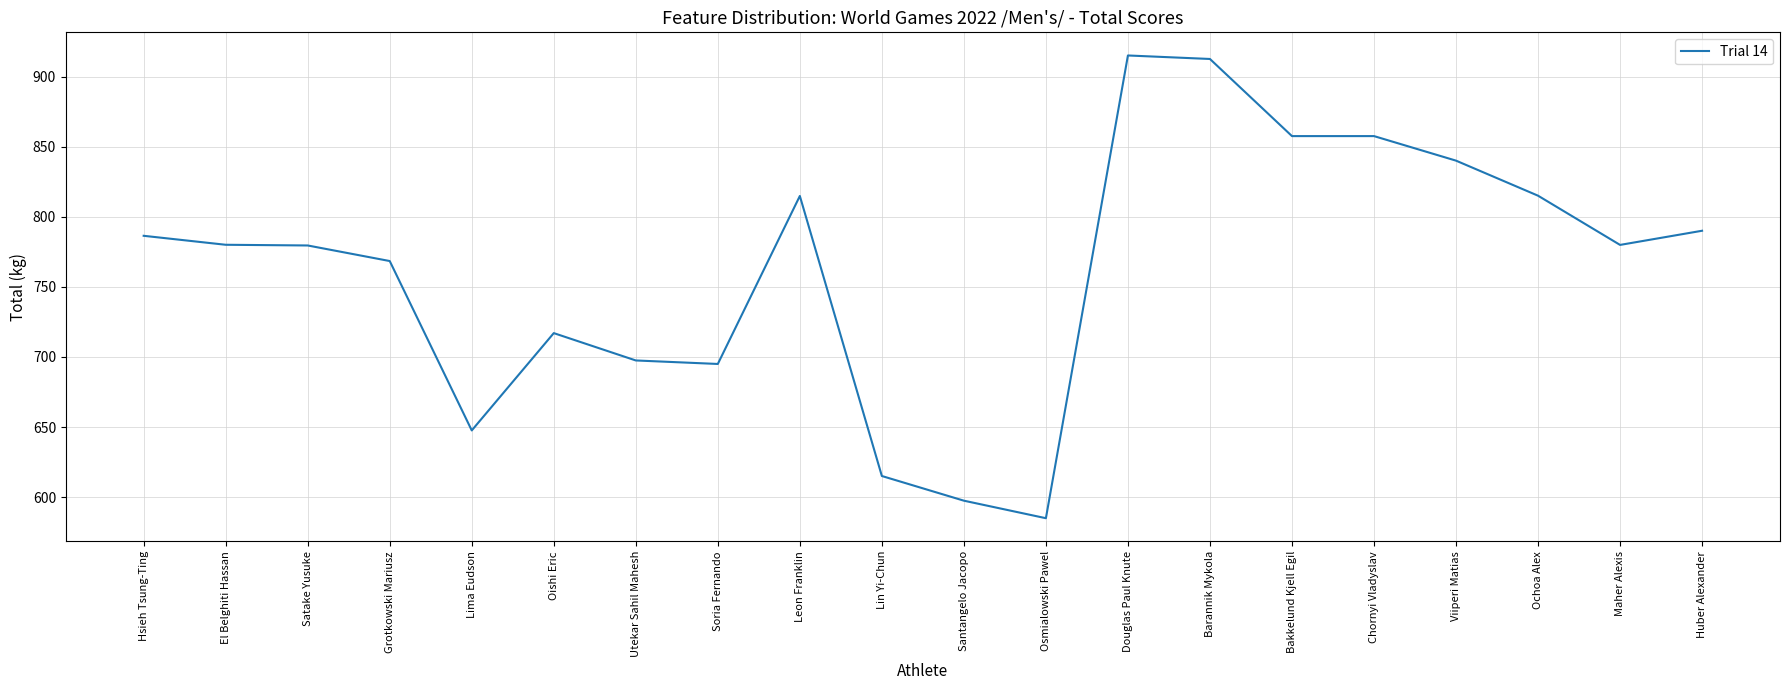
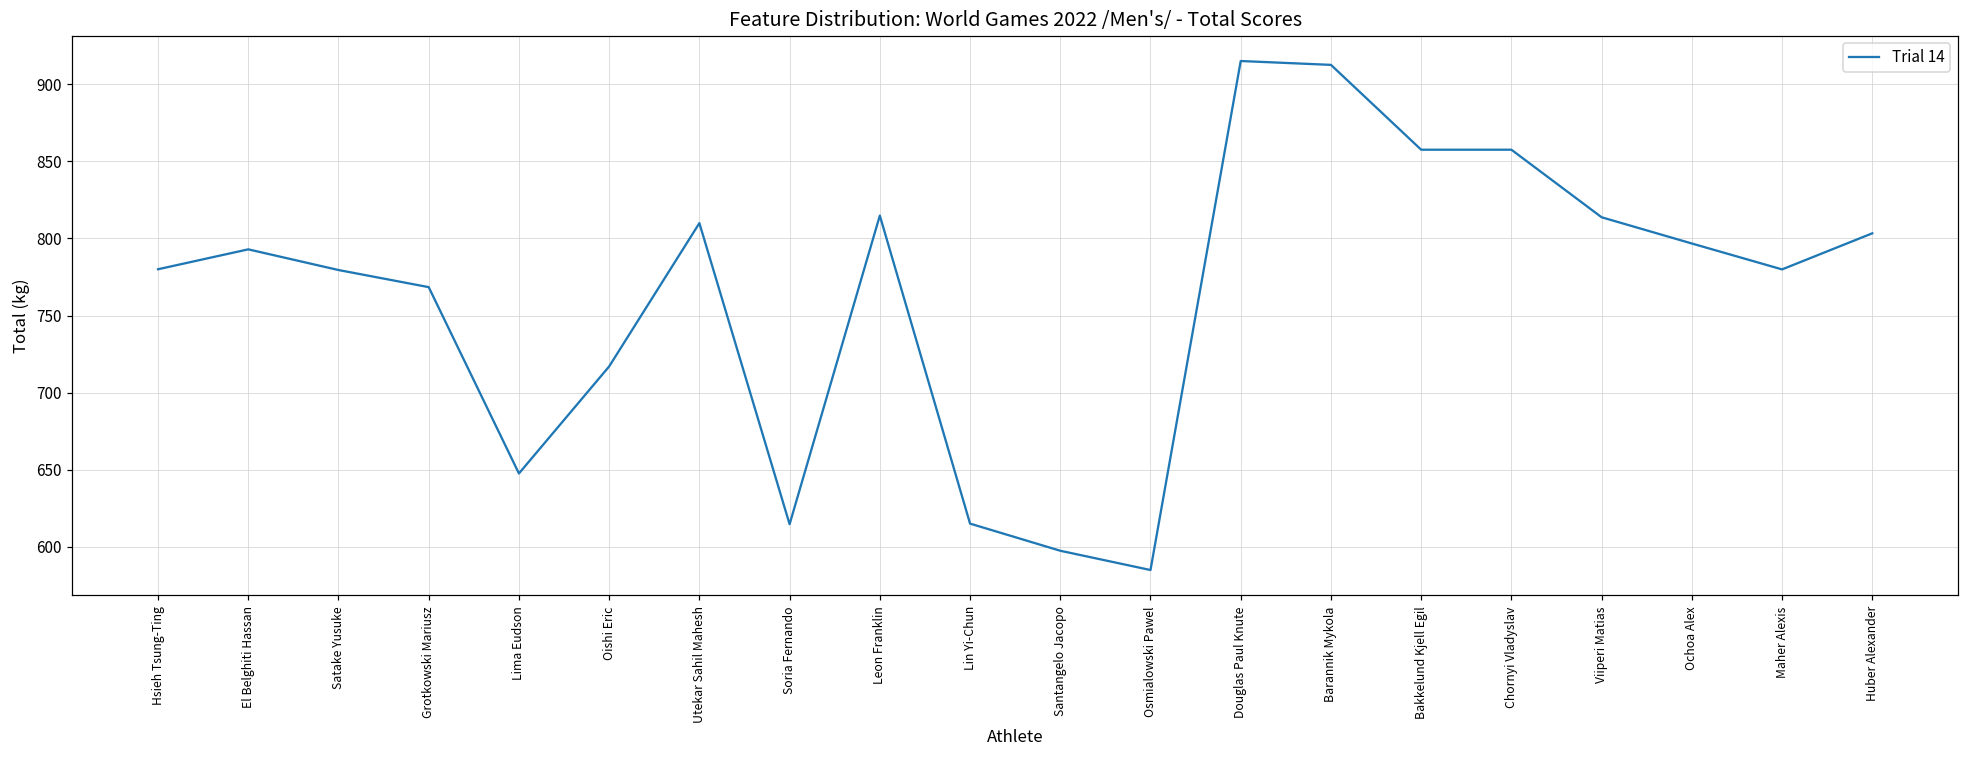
  {
-   "Hsieh Tsung-Ting": 786,
-   "El Belghiti Hassan": 780,
+   "Hsieh Tsung-Ting": 780,
+   "El Belghiti Hassan": 793,
    "Satake Yusuke": 780,
    "Grotkowski Mariusz": 768,
    "Lima Eudson": 648,
    "Oishi Eric": 717,
-   "Utekar Sahil Mahesh": 698,
-   "Soria Fernando": 695,
+   "Utekar Sahil Mahesh": 810,
+   "Soria Fernando": 615,
    "Leon Franklin": 815,
    "Lin Yi-Chun": 615,
    "Santangelo Jacopo": 598,
    "Osmialowski Pawel": 585,
    "Douglas Paul Knute": 915,
    "Barannik Mykola": 913,
    "Bakkelund Kjell Egil": 858,
    "Chornyi Vladyslav": 858,
-   "Viiperi Matias": 840,
-   "Ochoa Alex": 815,
+   "Viiperi Matias": 814,
+   "Ochoa Alex": 797,
    "Maher Alexis": 780,
-   "Huber Alexander": 790
+   "Huber Alexander": 803
  }
